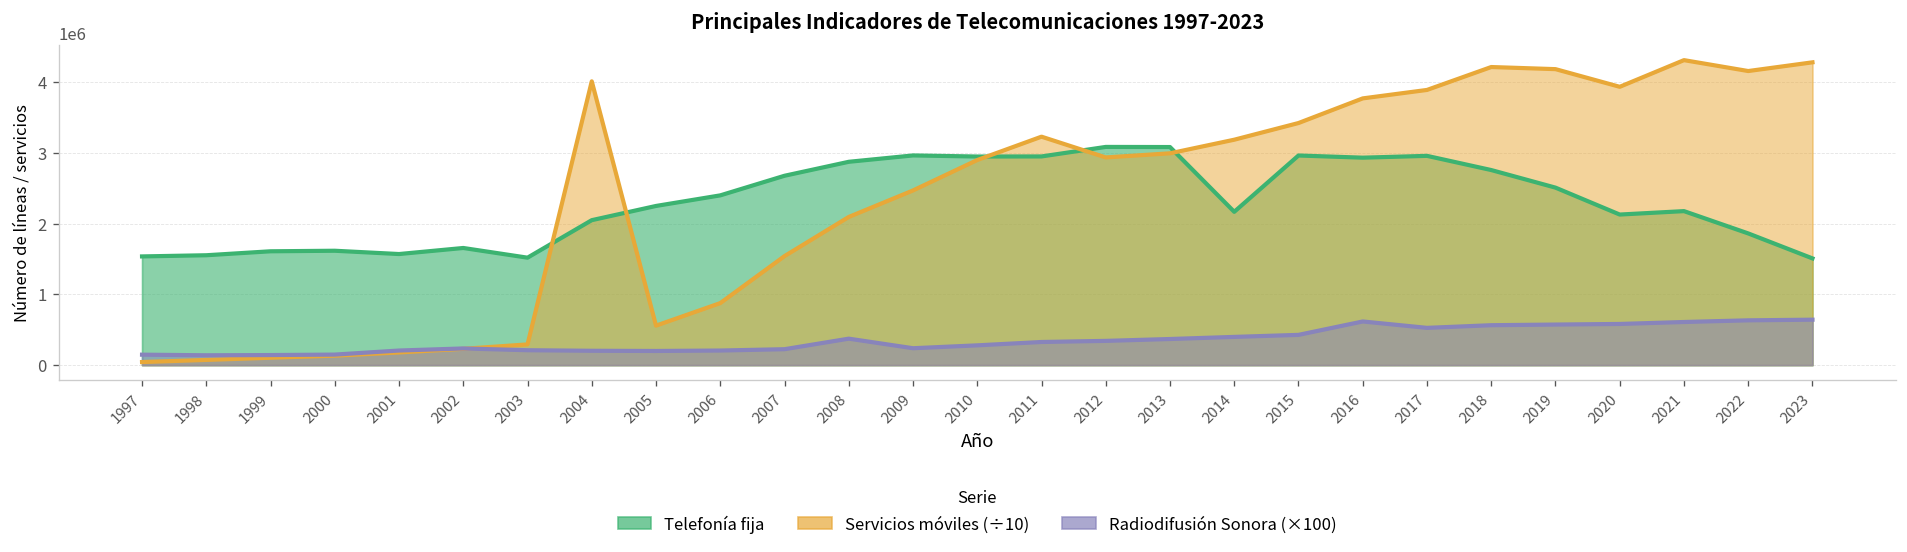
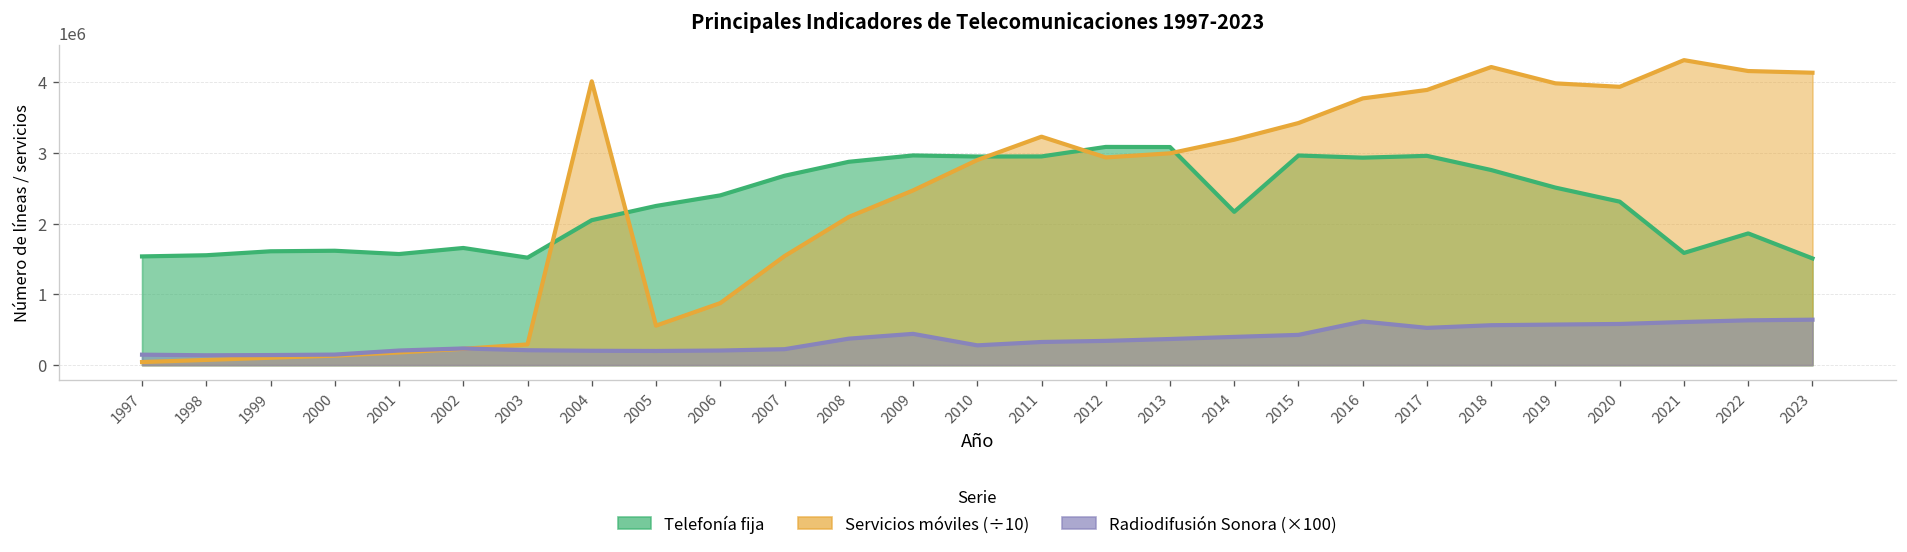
  {
    "Telefonía fija": {
      "1997": 1500000,
      "1998": 1600000,
      "1999": 1600000,
      "2000": 1600000,
      "2001": 1600000,
      "2002": 1700000,
      "2003": 1500000,
      "2004": 2000000,
      "2005": 2300000,
      "2006": 2400000,
      "2007": 2700000,
      "2008": 2900000,
      "2009": 3000000,
      "2010": 2900000,
      "2011": 3000000,
      "2012": 3100000,
      "2013": 3100000,
      "2014": 2200000,
      "2015": 3000000,
      "2016": 2900000,
      "2017": 3000000,
      "2018": 2800000,
      "2019": 2500000,
-     "2020": 2100000,
-     "2021": 2200000,
+     "2020": 2300000,
+     "2021": 1600000,
      "2022": 1900000,
      "2023": 1500000
    },
    "Servicios móviles (÷10)": {
      "1997": 0,
      "1998": 100000,
      "2003": 300000,
      "2004": 4000000,
      "2005": 600000,
      "2006": 900000,
      "2007": 1500000,
      "2008": 2100000,
      "2009": 2500000,
      "2010": 2900000,
      "2011": 3200000,
      "2012": 2900000,
      "2013": 3000000,
      "2014": 3200000,
      "2015": 3400000,
      "2016": 3800000,
      "2017": 3900000,
      "2018": 4200000,
-     "2019": 4200000,
+     "2019": 4000000,
      "2020": 3900000,
      "2021": 4300000,
      "2022": 4200000,
-     "2023": 4300000
+     "2023": 4100000
    },
    "Radiodifusión Sonora (×100)": {
      "1997": 100000,
      "1998": 100000,
      "2003": 200000,
      "2004": 200000,
      "2005": 200000,
      "2006": 200000,
      "2007": 200000,
      "2008": 400000,
-     "2009": 200000,
+     "2009": 400000,
      "2010": 300000,
      "2011": 300000,
      "2012": 300000,
      "2013": 400000,
      "2014": 400000,
      "2015": 400000,
      "2016": 600000,
      "2017": 500000,
      "2018": 600000,
      "2019": 600000,
      "2020": 600000,
      "2021": 600000,
      "2022": 600000,
      "2023": 600000
    }
  }
